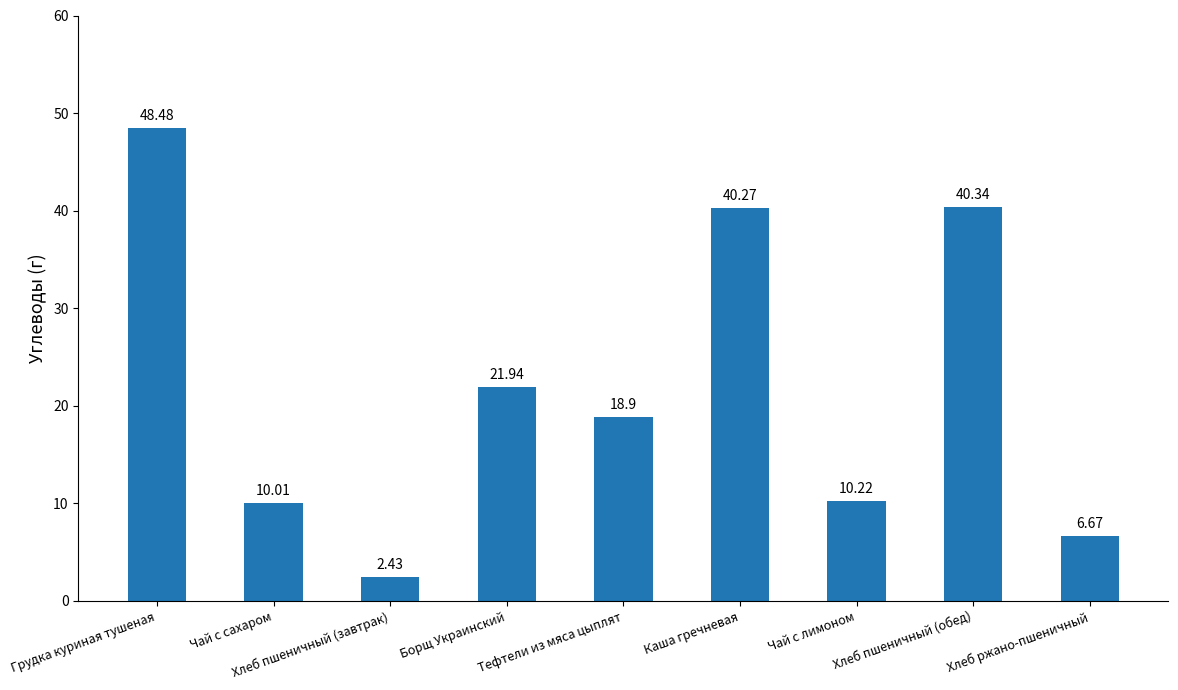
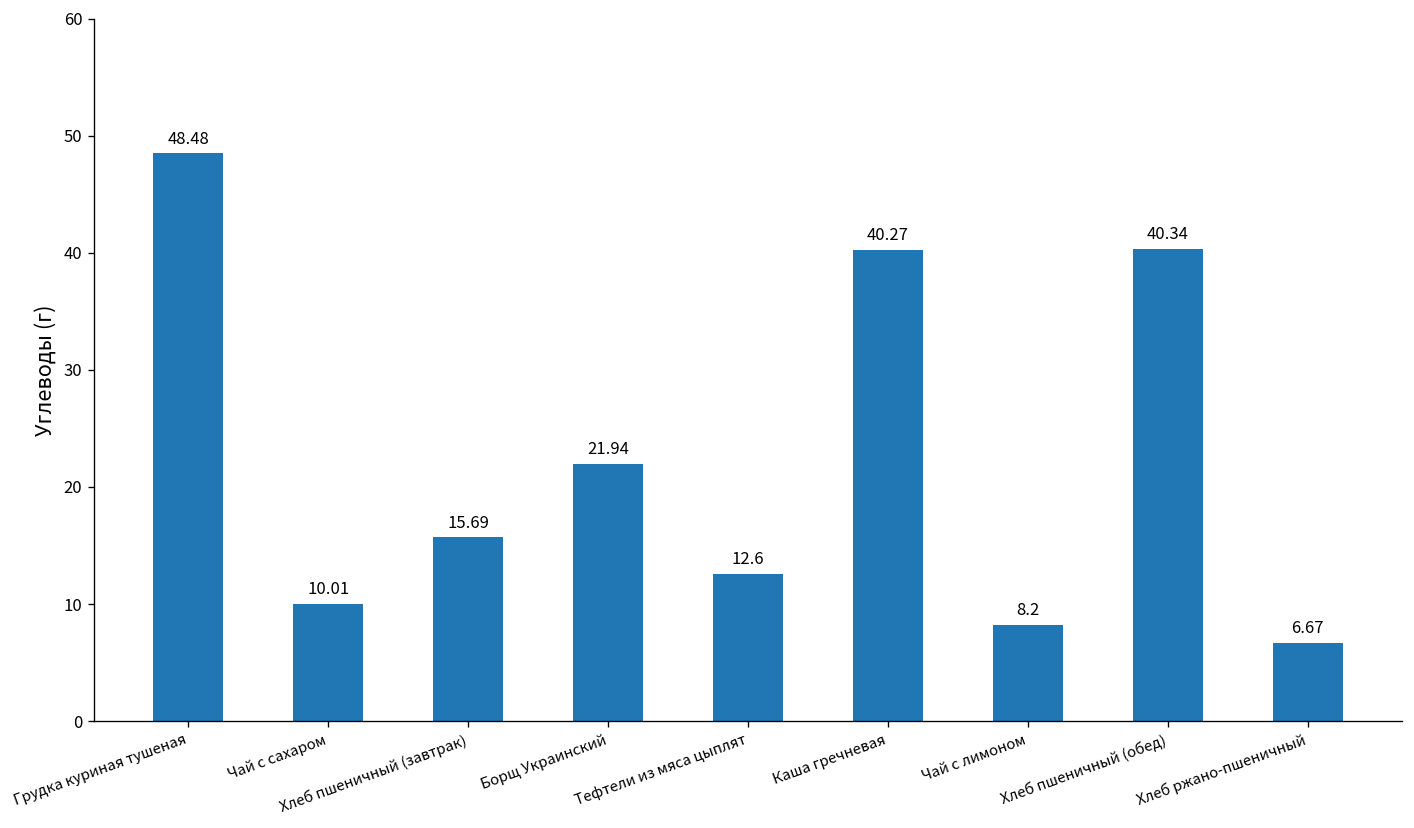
  {
    "Грудка куриная тушеная": 48.48,
    "Чай с сахаром": 10.01,
-   "Хлеб пшеничный (завтрак)": 2.43,
+   "Хлеб пшеничный (завтрак)": 15.69,
    "Борщ Украинский": 21.94,
-   "Тефтели из мяса цыплят": 18.9,
+   "Тефтели из мяса цыплят": 12.6,
    "Каша гречневая": 40.27,
-   "Чай с лимоном": 10.22,
+   "Чай с лимоном": 8.2,
    "Хлеб пшеничный (обед)": 40.34,
    "Хлеб ржано-пшеничный": 6.67
  }
